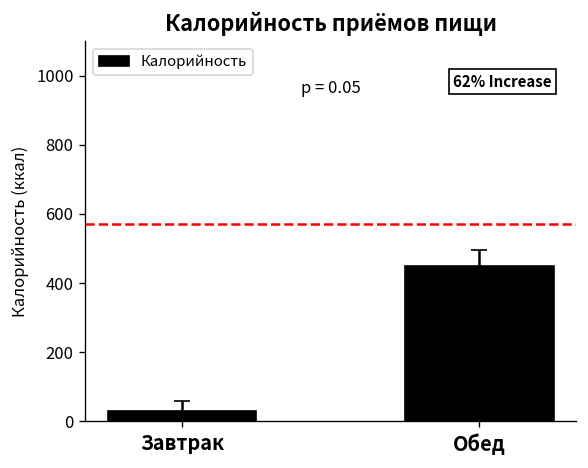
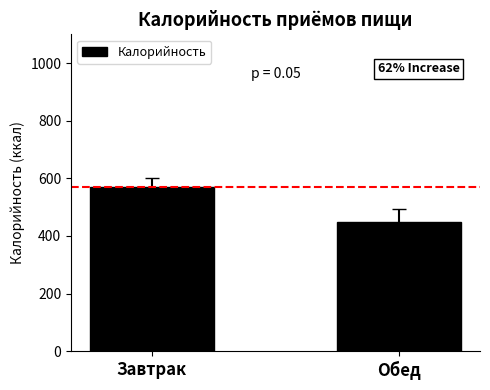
  {
    "Калорийность": {
-     "Завтрак": 30,
+     "Завтрак": 570,
      "Обед": 450
    }
  }
